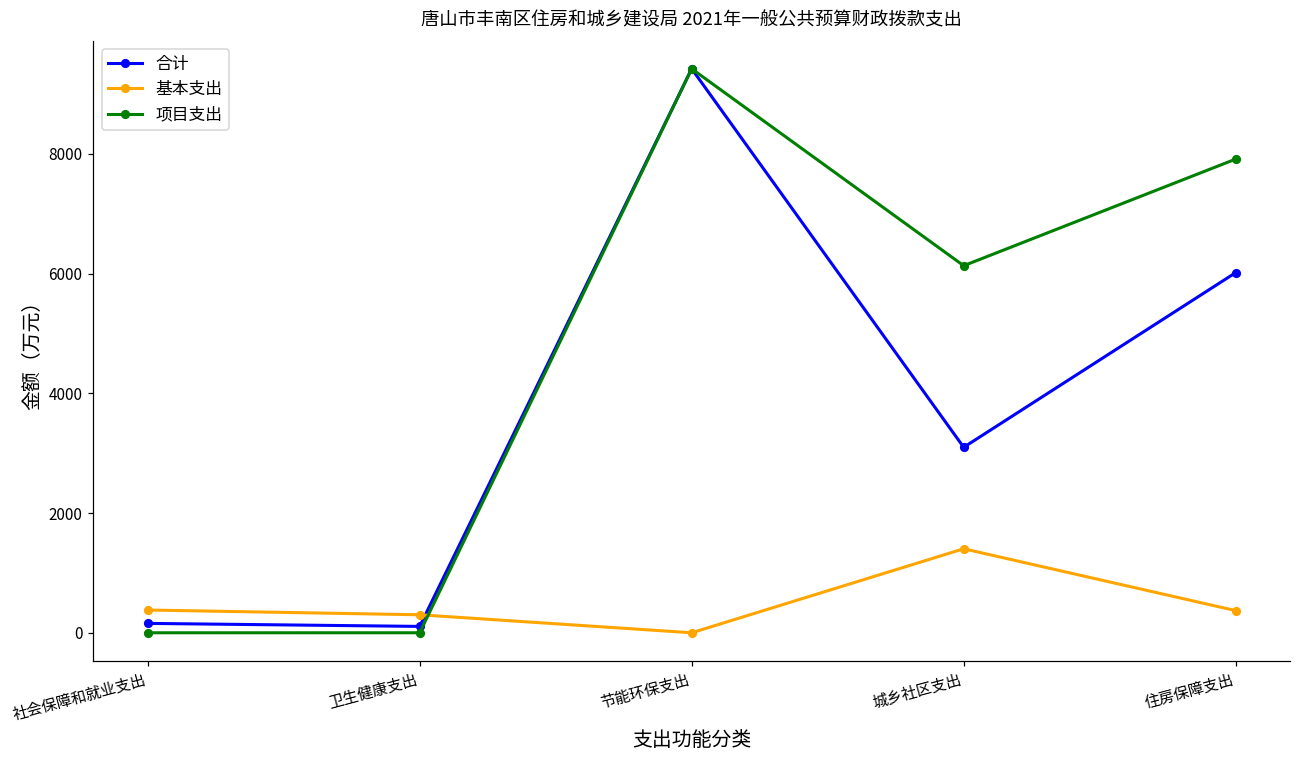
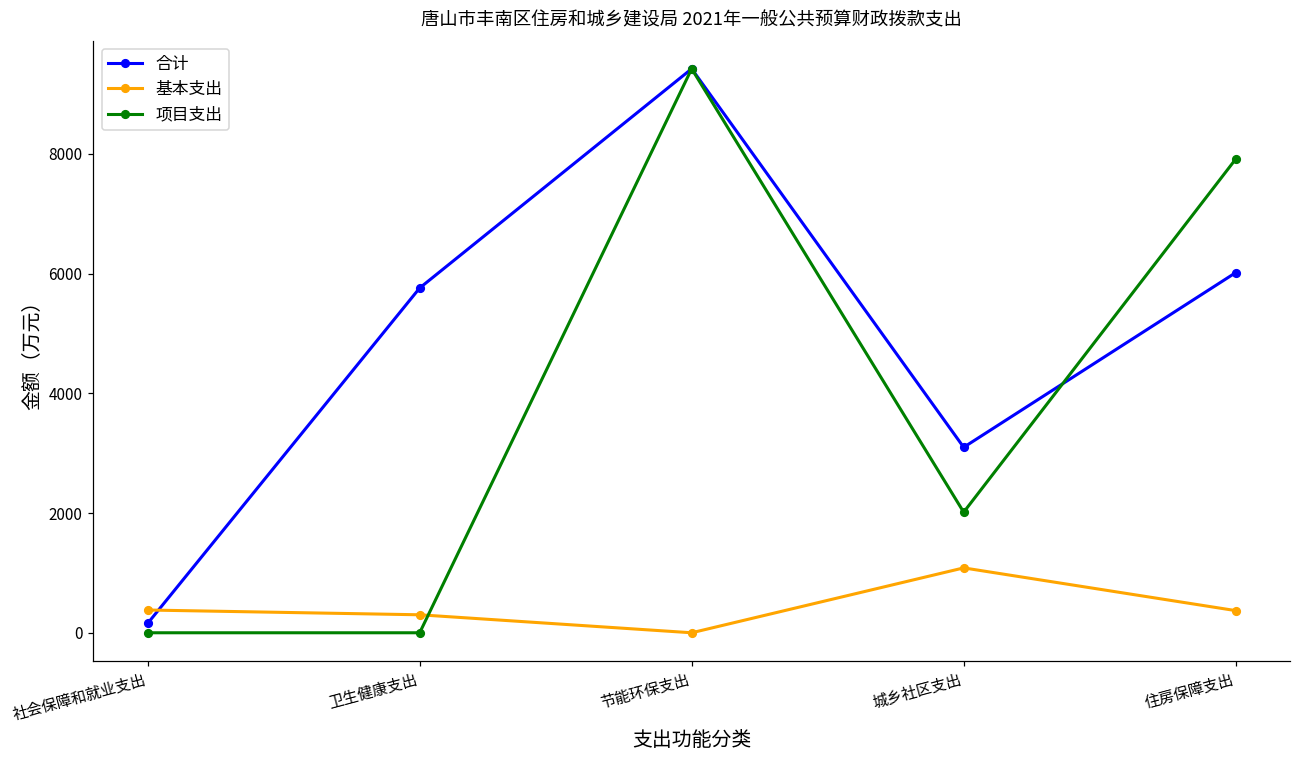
  {
    "合计": {
      "社会保障和就业支出": 200,
-     "卫生健康支出": 100,
+     "卫生健康支出": 5800,
      "城乡社区支出": 3100,
      "住房保障支出": 6000
    },
    "基本支出": {
      "社会保障和就业支出": 400,
      "卫生健康支出": 300,
      "节能环保支出": 0,
-     "城乡社区支出": 1400,
+     "城乡社区支出": 1100,
      "住房保障支出": 400
    },
    "项目支出": {
      "社会保障和就业支出": 0,
      "卫生健康支出": 0,
-     "城乡社区支出": 6100,
+     "城乡社区支出": 2000,
      "住房保障支出": 7900
    }
  }
